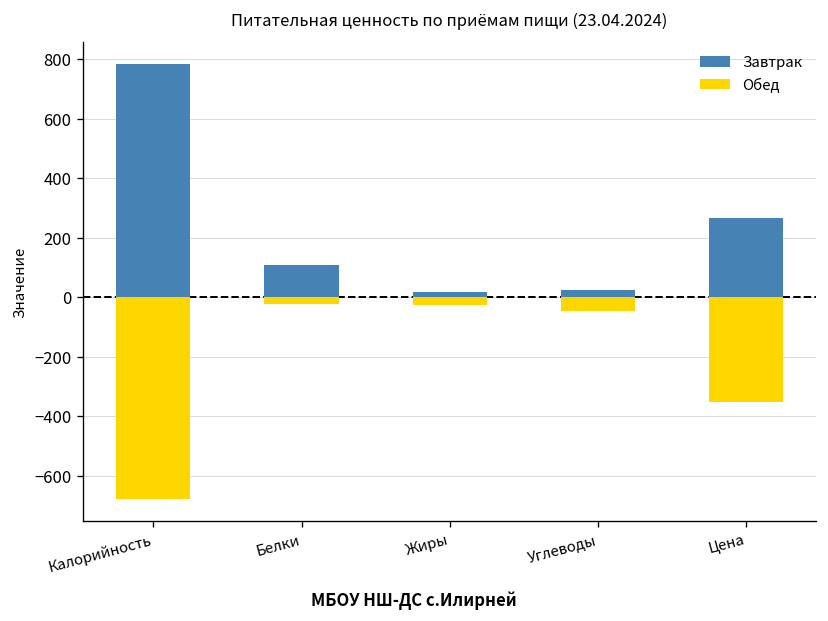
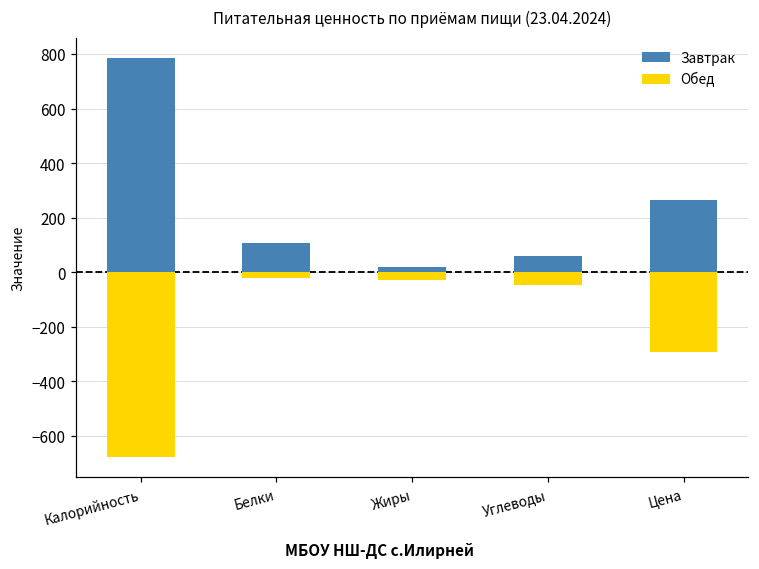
  {
    "Завтрак": {
      "Калорийность": 780,
      "Белки": 110,
      "Жиры": 20,
-     "Углеводы": 20,
+     "Углеводы": 60,
      "Цена": 270
    },
    "Обед": {
      "Калорийность": -680,
      "Белки": -20,
      "Жиры": -30,
      "Углеводы": -50,
-     "Цена": -350
+     "Цена": -290
    }
  }
